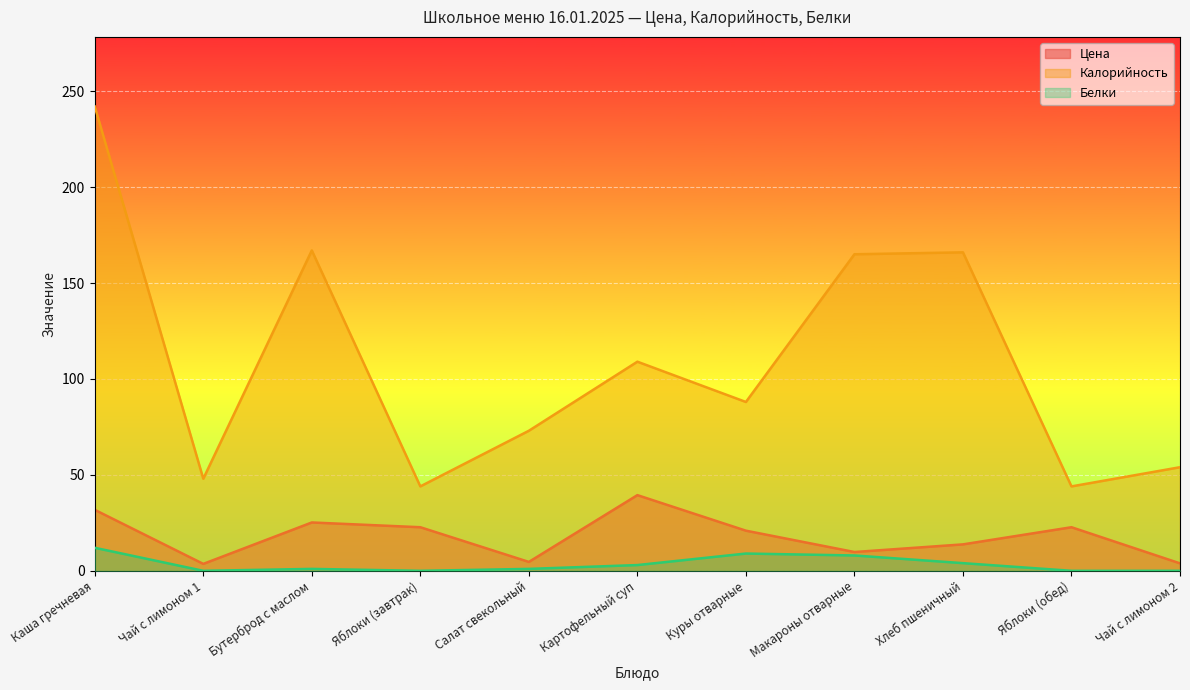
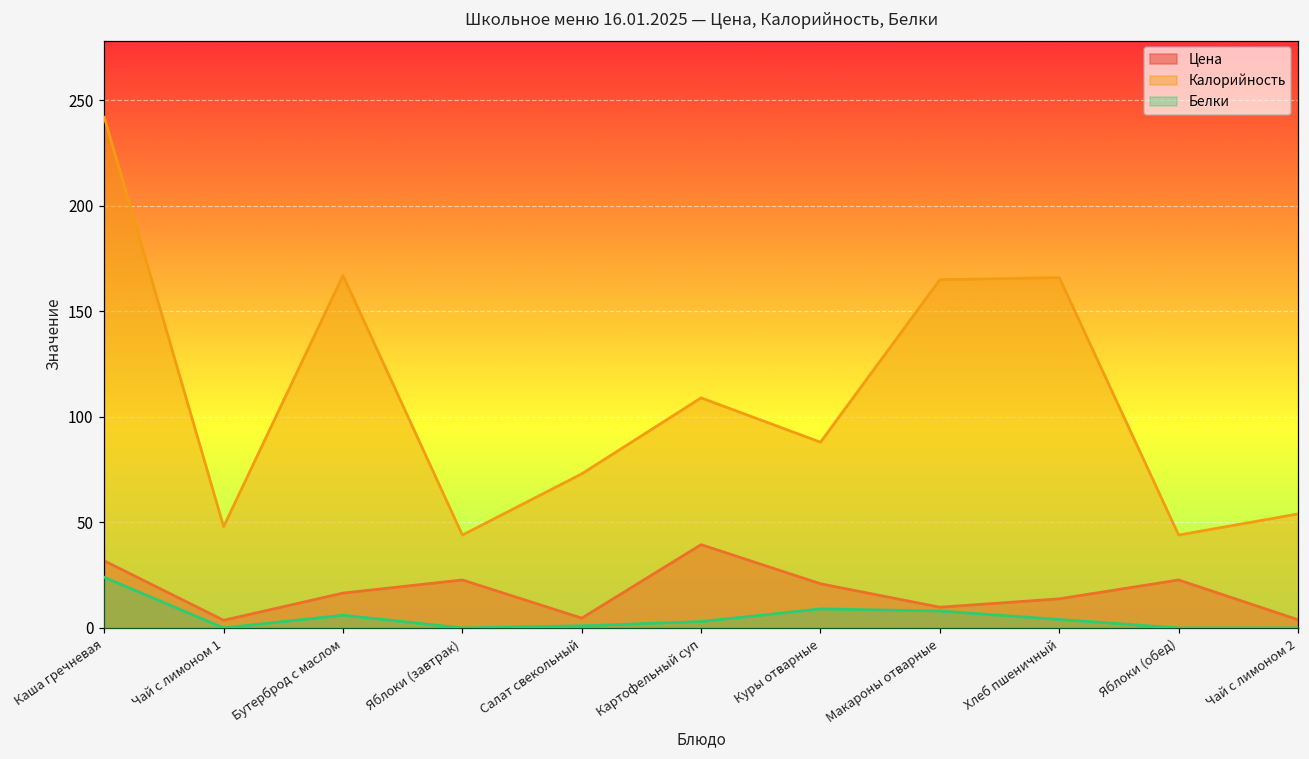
  {
    "Цена": {
      "Каша гречневая": 32,
      "Чай с лимоном 1": 4,
-     "Бутерброд с маслом": 25,
+     "Бутерброд с маслом": 17,
      "Яблоки (завтрак)": 23,
      "Салат свекольный": 5,
      "Картофельный суп": 39,
      "Куры отварные": 21,
      "Макароны отварные": 10,
      "Хлеб пшеничный": 14,
      "Яблоки (обед)": 23,
      "Чай с лимоном 2": 4
    },
    "Калорийность": {
      "Каша гречневая": 242,
      "Чай с лимоном 1": 48,
      "Бутерброд с маслом": 167,
      "Яблоки (завтрак)": 44,
      "Салат свекольный": 73,
      "Картофельный суп": 109,
      "Куры отварные": 88,
      "Макароны отварные": 165,
      "Хлеб пшеничный": 166,
      "Яблоки (обед)": 44,
      "Чай с лимоном 2": 54
    },
    "Белки": {
-     "Каша гречневая": 12,
+     "Каша гречневая": 24,
      "Чай с лимоном 1": 0,
-     "Бутерброд с маслом": 1,
+     "Бутерброд с маслом": 6,
      "Яблоки (завтрак)": 0,
      "Салат свекольный": 1,
      "Картофельный суп": 3,
      "Куры отварные": 9,
      "Макароны отварные": 8,
      "Хлеб пшеничный": 4,
      "Яблоки (обед)": 0,
      "Чай с лимоном 2": 0
    }
  }
